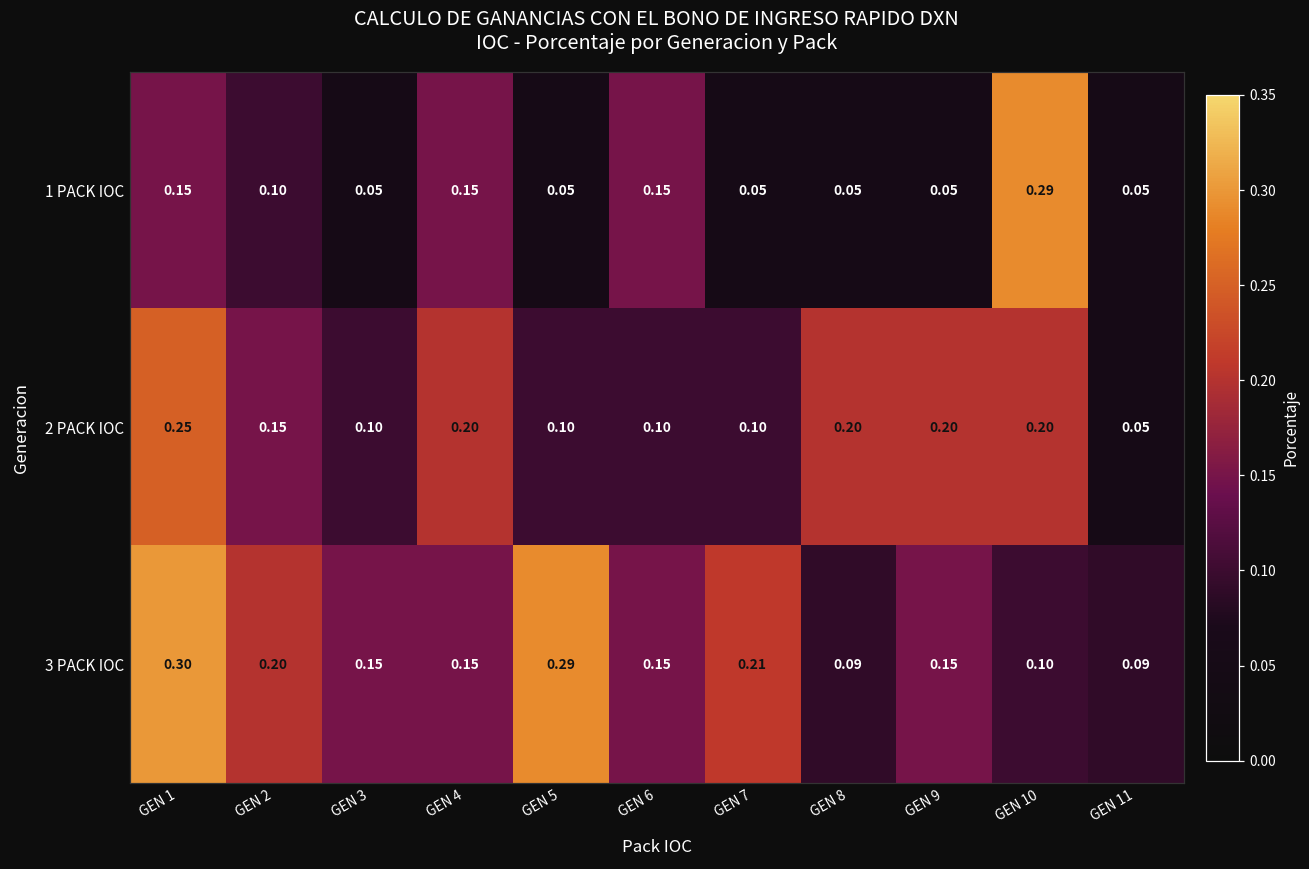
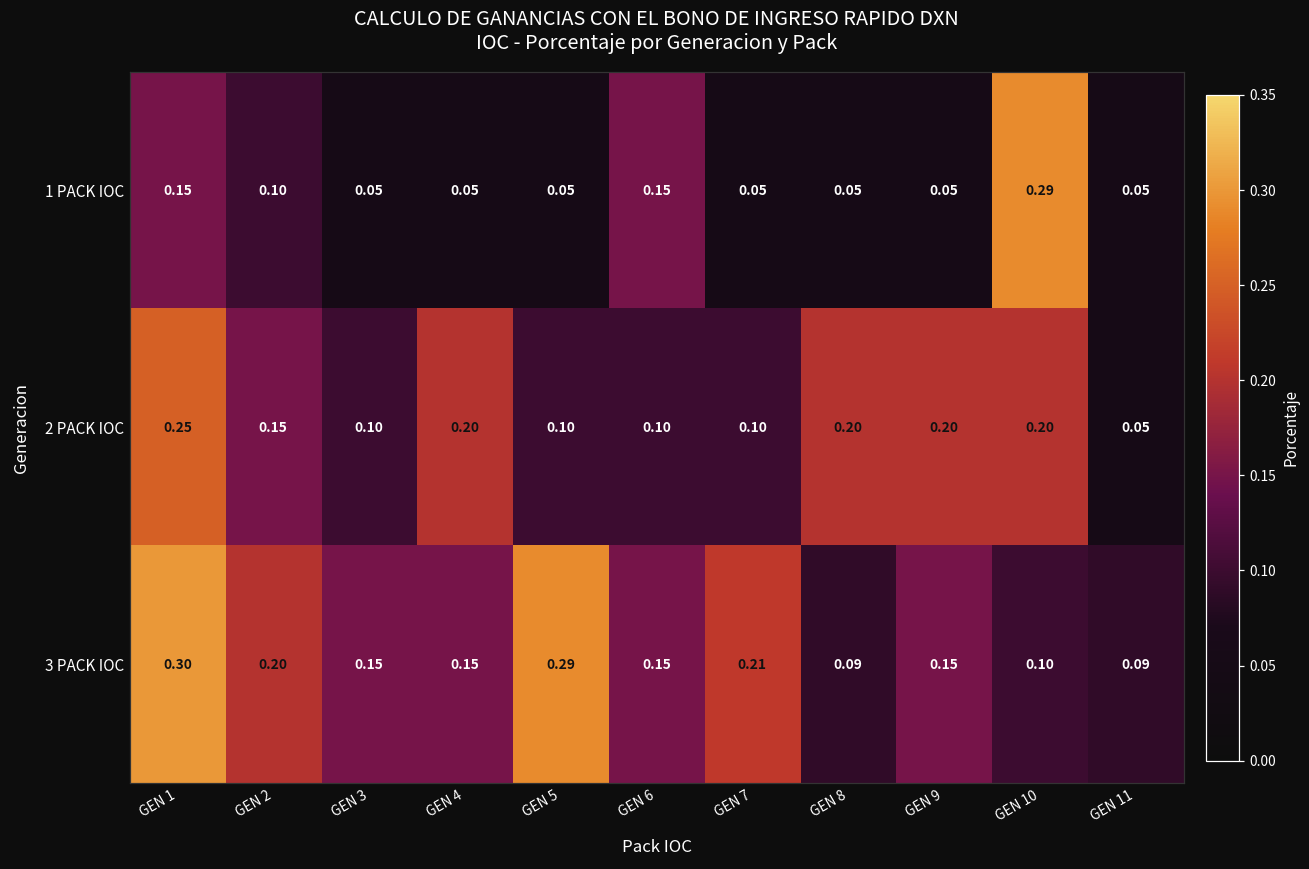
  {
    "1 PACK IOC": {
      "GEN 1": 0.15,
      "GEN 2": 0.10,
      "GEN 3": 0.05,
-     "GEN 4": 0.15,
+     "GEN 4": 0.05,
      "GEN 5": 0.05,
      "GEN 6": 0.15,
      "GEN 7": 0.05,
      "GEN 8": 0.05,
      "GEN 9": 0.05,
      "GEN 10": 0.29,
      "GEN 11": 0.05
    },
    "2 PACK IOC": {
      "GEN 1": 0.25,
      "GEN 2": 0.15,
      "GEN 3": 0.10,
      "GEN 4": 0.20,
      "GEN 5": 0.10,
      "GEN 6": 0.10,
      "GEN 7": 0.10,
      "GEN 8": 0.20,
      "GEN 9": 0.20,
      "GEN 10": 0.20,
      "GEN 11": 0.05
    },
    "3 PACK IOC": {
      "GEN 1": 0.30,
      "GEN 2": 0.20,
      "GEN 3": 0.15,
      "GEN 4": 0.15,
      "GEN 5": 0.29,
      "GEN 6": 0.15,
      "GEN 7": 0.21,
      "GEN 8": 0.09,
      "GEN 9": 0.15,
      "GEN 10": 0.10,
      "GEN 11": 0.09
    }
  }
